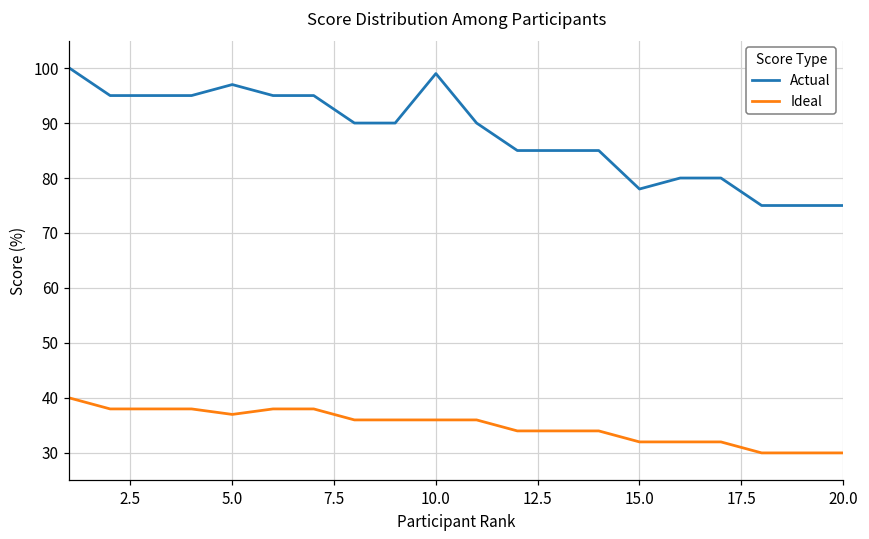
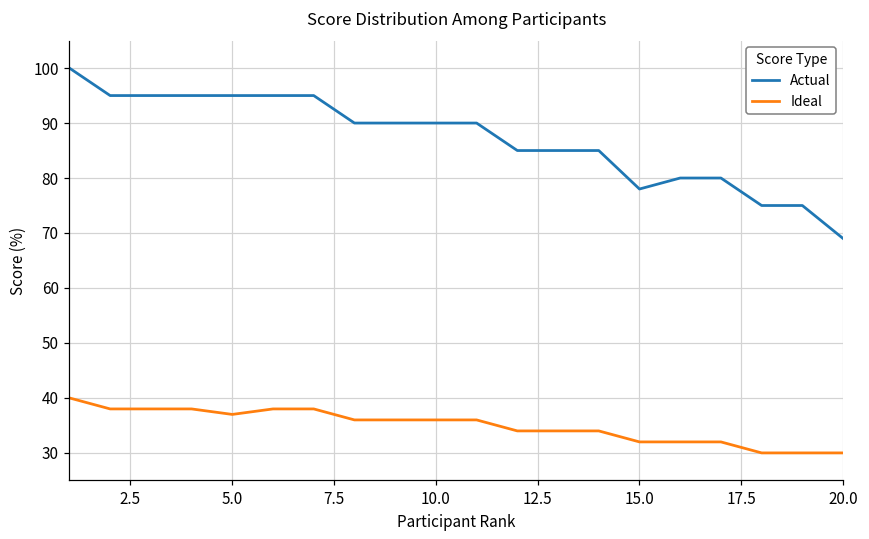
  {
    "Actual": {
-     "5.0": 97,
-     "10.0": 99,
+     "5.0": 95,
+     "10.0": 90,
      "15.0": 78,
-     "20.0": 75
+     "20.0": 69
    },
    "Ideal": {
      "5.0": 37,
      "10.0": 36,
      "15.0": 32,
      "20.0": 30
    }
  }
